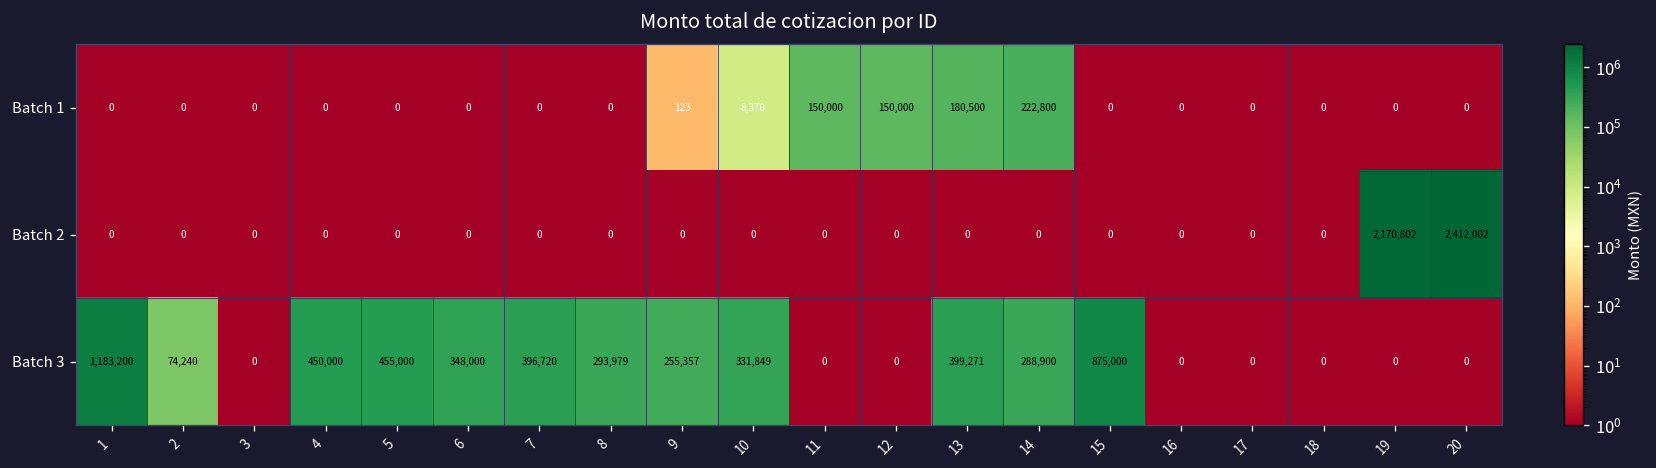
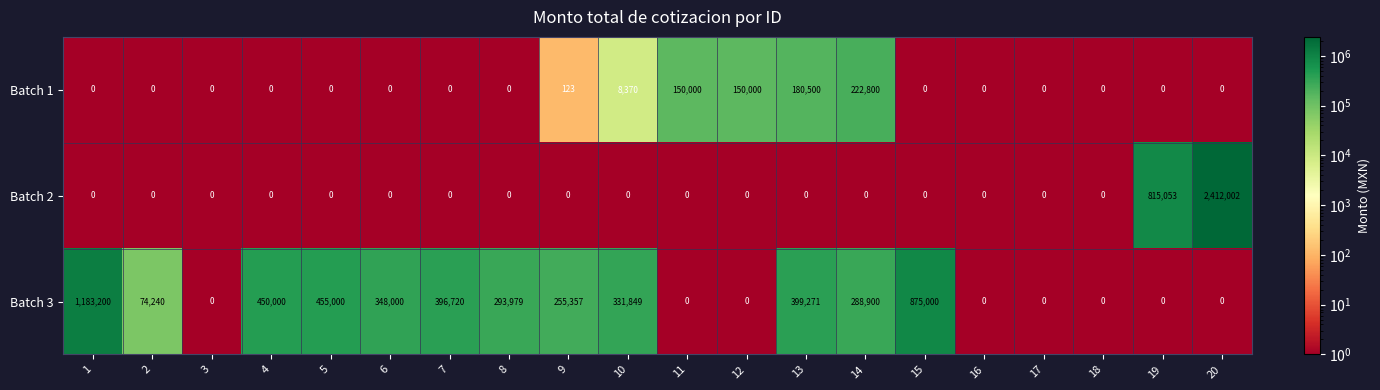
  {
    "Batch 1": {
      "1": "0",
      "2": "0",
      "3": "0",
      "4": "0",
      "5": "0",
      "6": "0",
      "7": "0",
      "8": "0",
      "9": "123",
      "10": "8,370",
      "11": "150,000",
      "12": "150,000",
      "13": "180,500",
      "14": "222,800",
      "15": "0",
      "16": "0",
      "17": "0",
      "18": "0",
      "19": "0",
      "20": "0"
    },
    "Batch 2": {
      "1": "0",
      "2": "0",
      "3": "0",
      "4": "0",
      "5": "0",
      "6": "0",
      "7": "0",
      "8": "0",
      "9": "0",
      "10": "0",
      "11": "0",
      "12": "0",
      "13": "0",
      "14": "0",
      "15": "0",
      "16": "0",
      "17": "0",
      "18": "0",
-     "19": "2,170,802",
+     "19": "815,053",
      "20": "2,412,002"
    },
    "Batch 3": {
      "1": "1,183,200",
      "2": "74,240",
      "3": "0",
      "4": "450,000",
      "5": "455,000",
      "6": "348,000",
      "7": "396,720",
      "8": "293,979",
      "9": "255,357",
      "10": "331,849",
      "11": "0",
      "12": "0",
      "13": "399,271",
      "14": "288,900",
      "15": "875,000",
      "16": "0",
      "17": "0",
      "18": "0",
      "19": "0",
      "20": "0"
    }
  }
